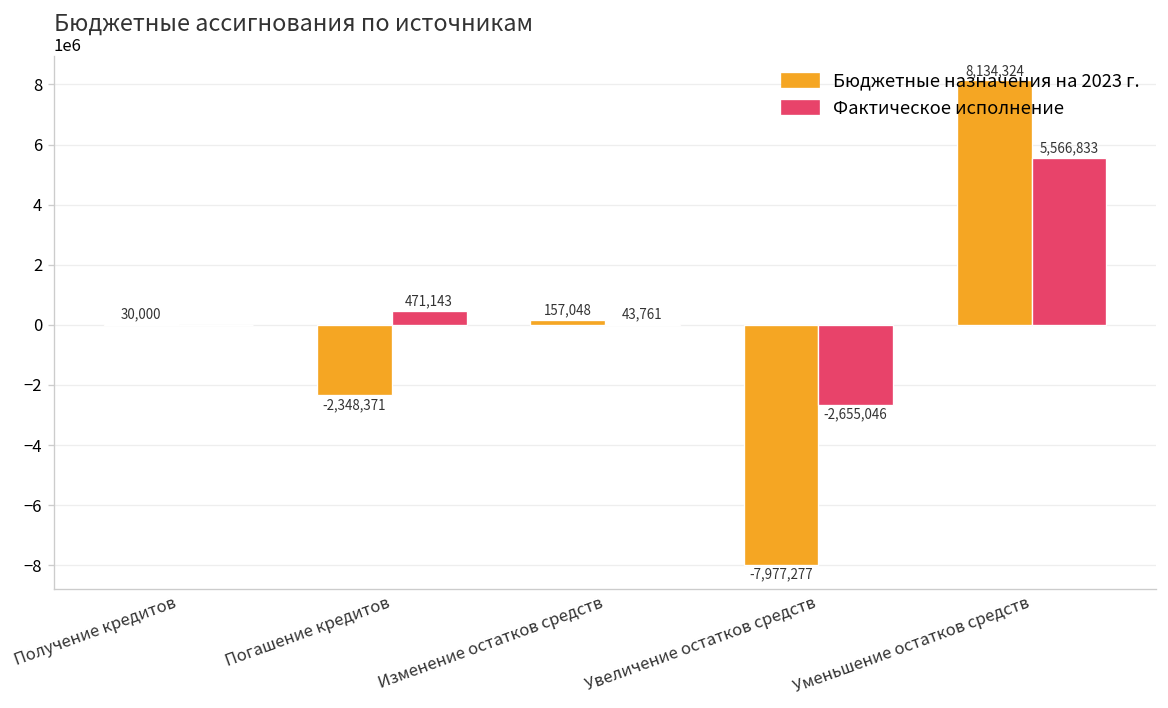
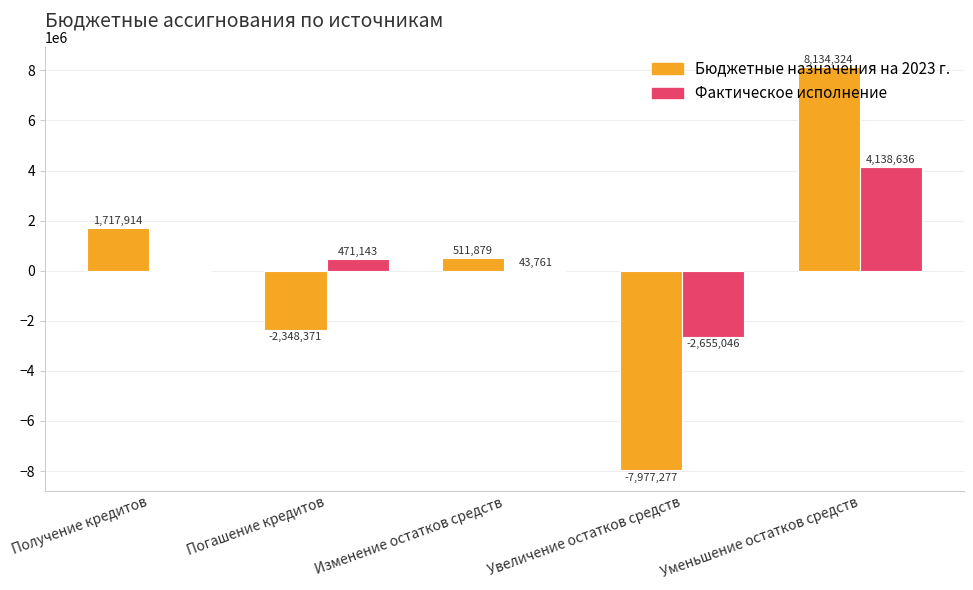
  {
    "Бюджетные назначения на 2023 г.": {
-     "Получение кредитов": "30,000",
+     "Получение кредитов": "1,717,914",
      "Погашение кредитов": "-2,348,371",
-     "Изменение остатков средств": "157,048",
+     "Изменение остатков средств": "511,879",
      "Увеличение остатков средств": "-7,977,277",
      "Уменьшение остатков средств": "8,134,324"
    },
    "Фактическое исполнение": {
      "Погашение кредитов": "471,143",
      "Изменение остатков средств": "43,761",
      "Увеличение остатков средств": "-2,655,046",
-     "Уменьшение остатков средств": "5,566,833"
+     "Уменьшение остатков средств": "4,138,636"
    }
  }
